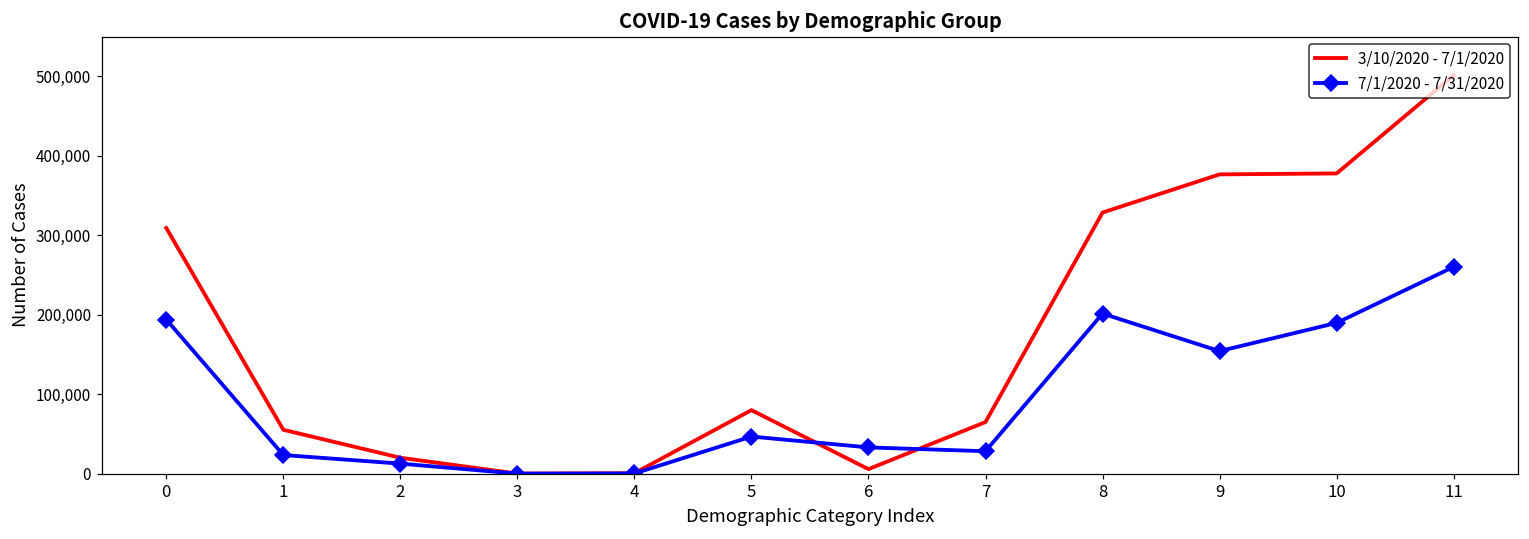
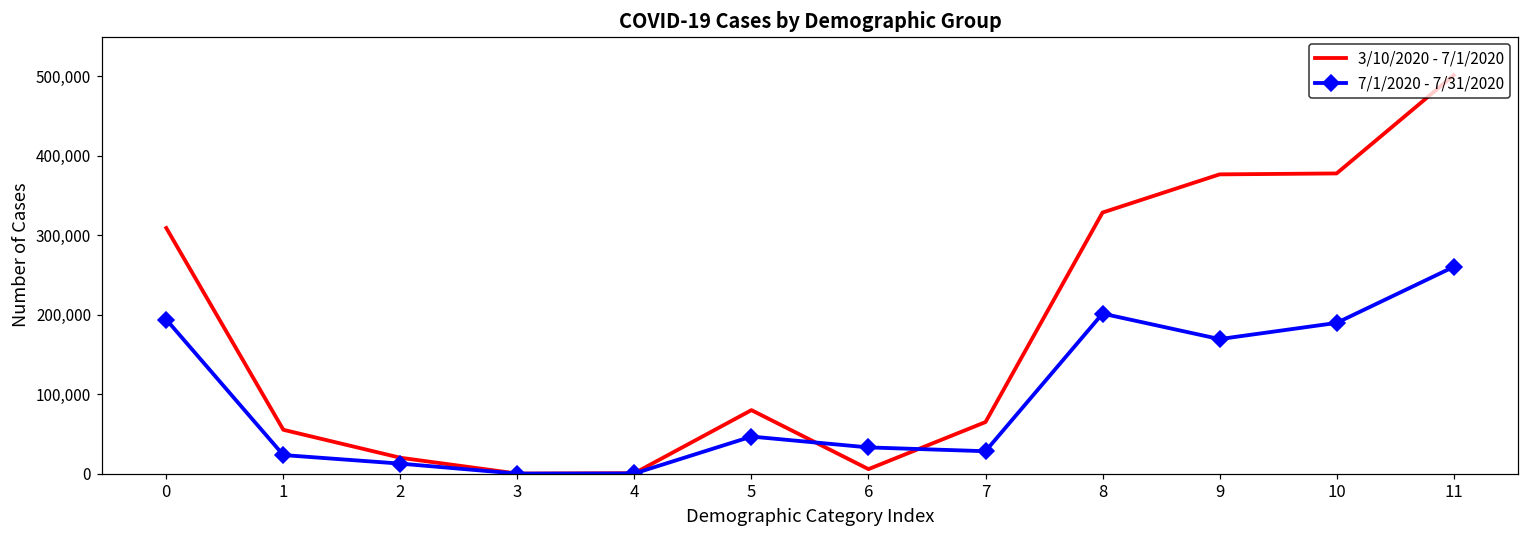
  {
    "3/10/2020 - 7/1/2020": {
      "0": "310,000",
      "1": "60,000",
      "2": "20,000",
      "5": "80,000",
      "6": "10,000",
      "7": "70,000",
      "8": "330,000",
      "9": "380,000",
      "10": "380,000"
    },
    "7/1/2020 - 7/31/2020": {
      "0": "190,000",
      "1": "20,000",
      "2": "10,000",
      "5": "50,000",
      "6": "30,000",
      "7": "30,000",
      "8": "200,000",
-     "9": "150,000",
+     "9": "170,000",
      "10": "190,000",
      "11": "260,000"
    }
  }
